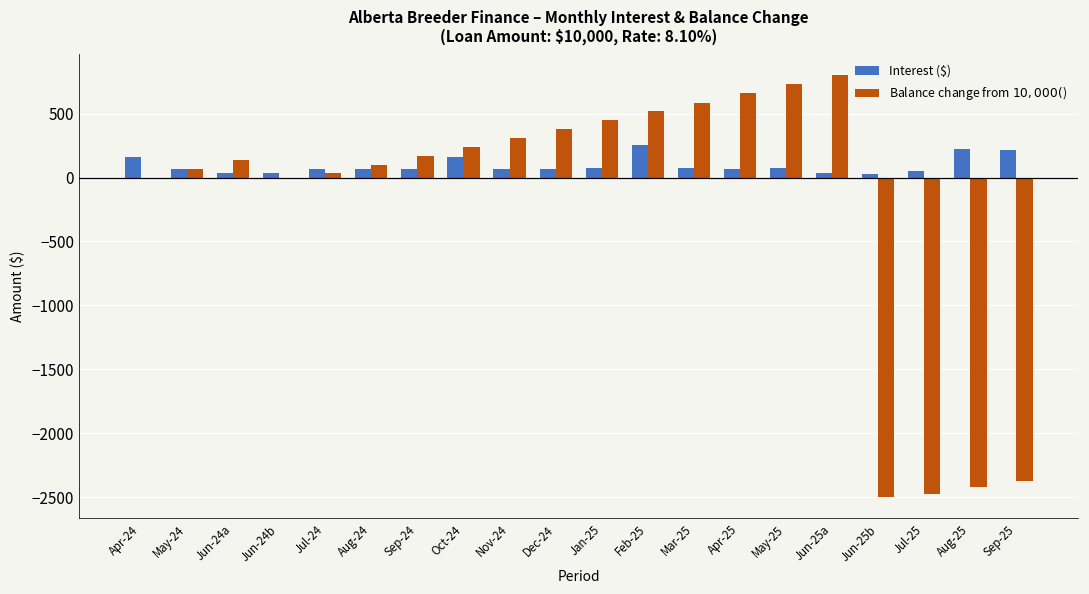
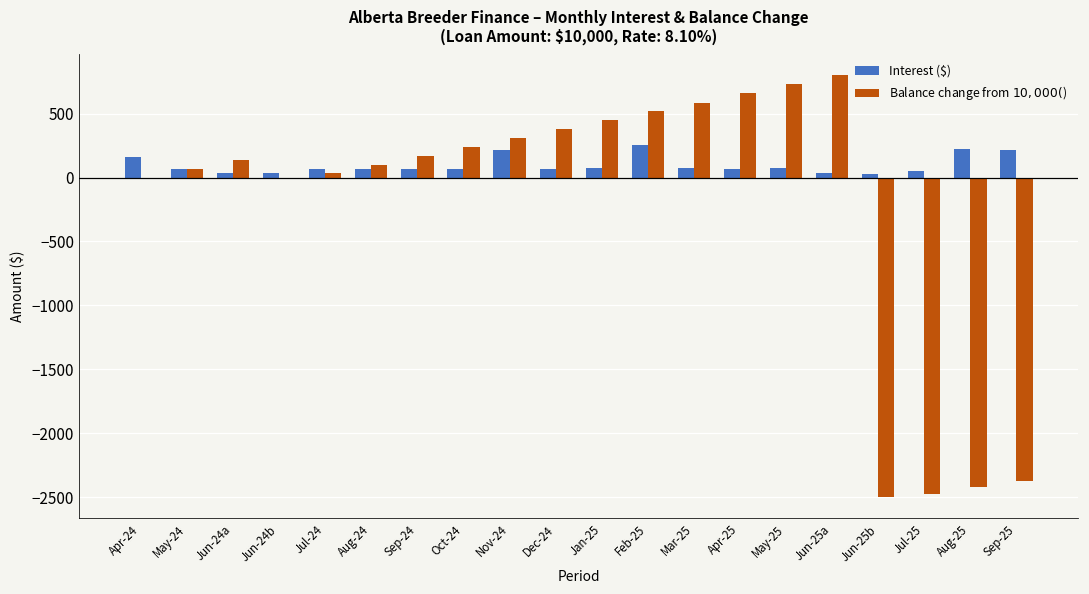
  {
    "Interest ($)": {
      "Apr-24": 160,
      "May-24": 70,
      "Jun-24a": 30,
      "Jun-24b": 30,
      "Jul-24": 70,
      "Aug-24": 70,
      "Sep-24": 70,
-     "Oct-24": 160,
-     "Nov-24": 70,
+     "Oct-24": 70,
+     "Nov-24": 220,
      "Dec-24": 70,
      "Jan-25": 70,
      "Feb-25": 250,
      "Mar-25": 70,
      "Apr-25": 70,
      "May-25": 70,
      "Jun-25a": 40,
      "Jun-25b": 20,
      "Jul-25": 50,
      "Aug-25": 220,
      "Sep-25": 210
    }
  }
